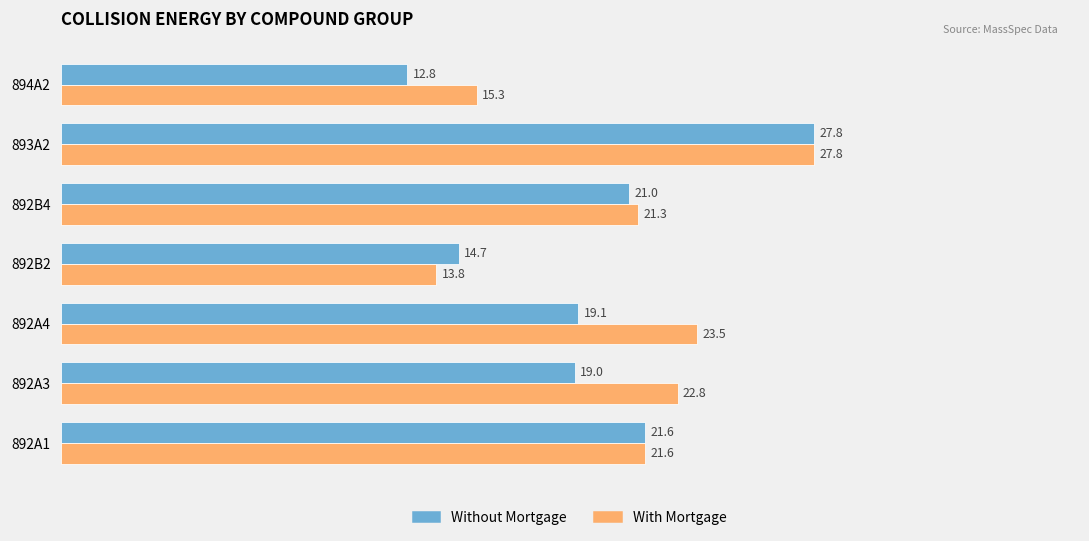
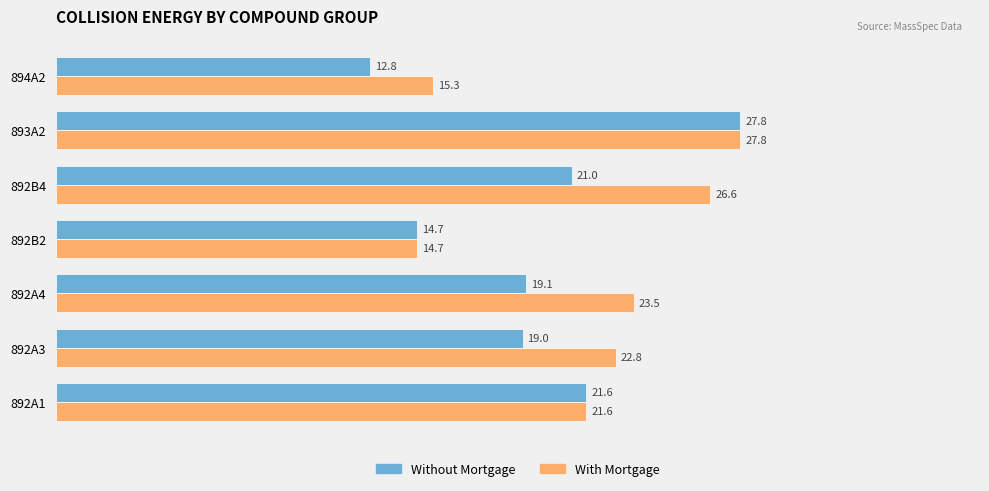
  {
    "Without Mortgage": {
      "894A2": 12.8,
      "893A2": 27.8,
      "892B4": 21.0,
      "892B2": 14.7,
      "892A4": 19.1,
      "892A3": 19.0,
      "892A1": 21.6
    },
    "With Mortgage": {
      "894A2": 15.3,
      "893A2": 27.8,
-     "892B4": 21.3,
-     "892B2": 13.8,
+     "892B4": 26.6,
+     "892B2": 14.7,
      "892A4": 23.5,
      "892A3": 22.8,
      "892A1": 21.6
    }
  }
